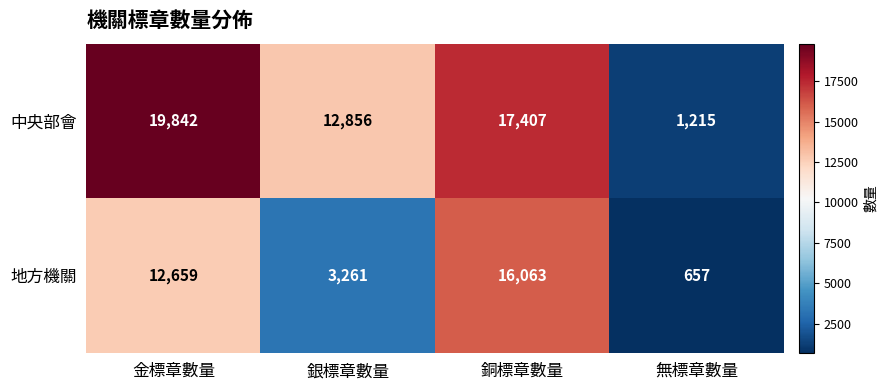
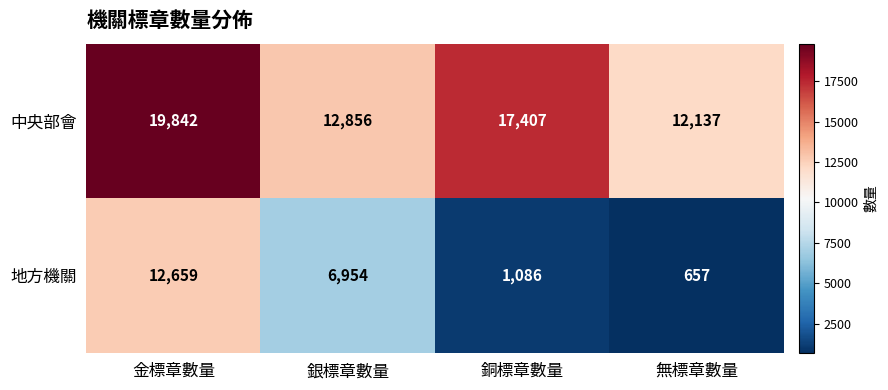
  {
    "中央部會": {
      "金標章數量": "19,842",
      "銀標章數量": "12,856",
      "銅標章數量": "17,407",
-     "無標章數量": "1,215"
+     "無標章數量": "12,137"
    },
    "地方機關": {
      "金標章數量": "12,659",
-     "銀標章數量": "3,261",
-     "銅標章數量": "16,063",
+     "銀標章數量": "6,954",
+     "銅標章數量": "1,086",
      "無標章數量": "657"
    }
  }
